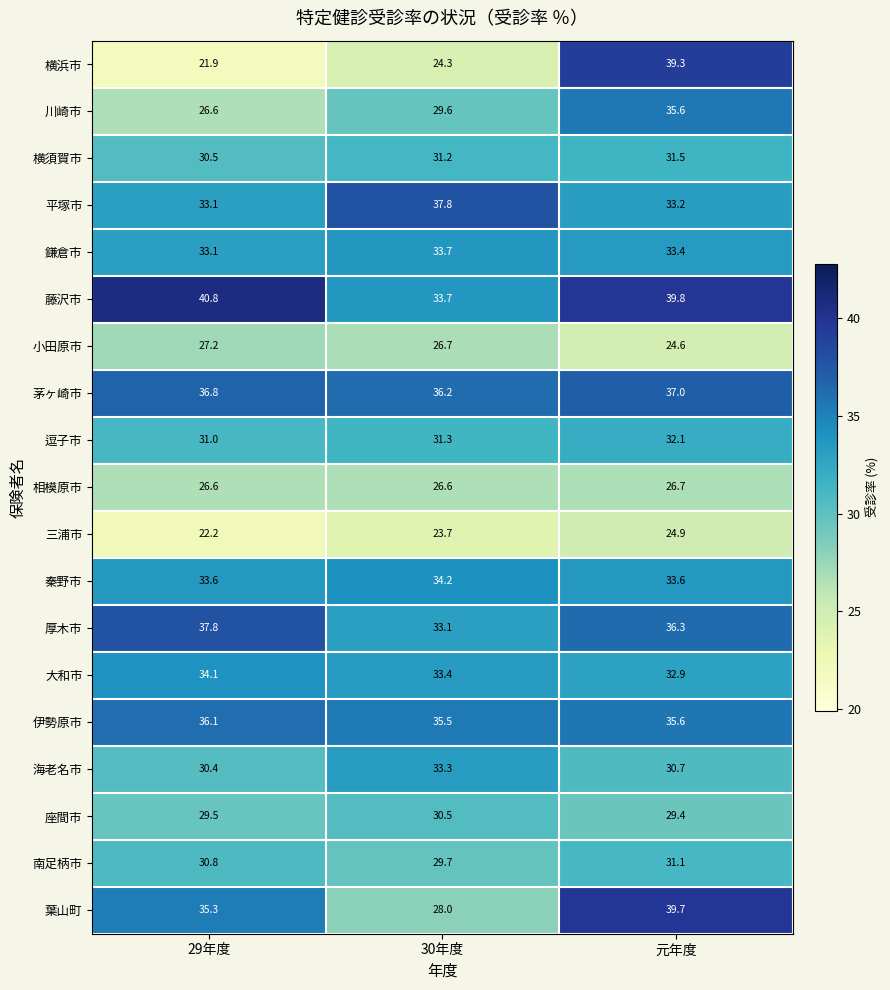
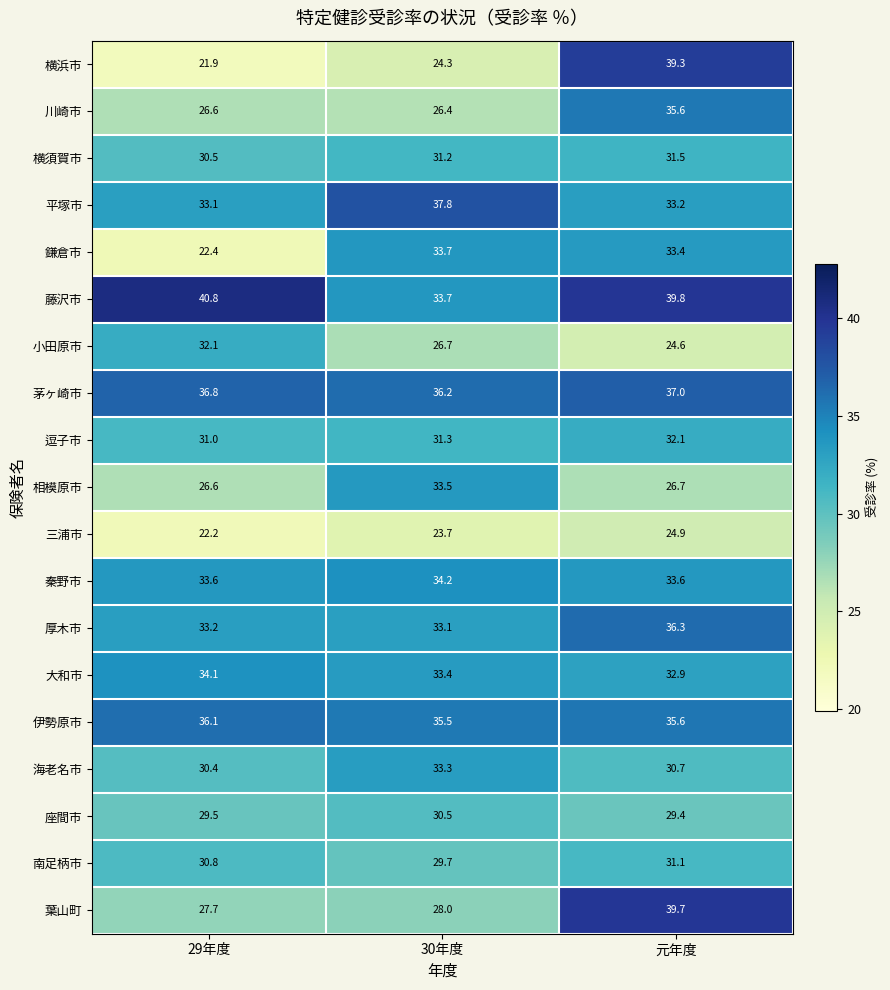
  {
    "横浜市": {
      "29年度": 21.9,
      "30年度": 24.3,
      "元年度": 39.3
    },
    "川崎市": {
      "29年度": 26.6,
-     "30年度": 29.6,
+     "30年度": 26.4,
      "元年度": 35.6
    },
    "横須賀市": {
      "29年度": 30.5,
      "30年度": 31.2,
      "元年度": 31.5
    },
    "平塚市": {
      "29年度": 33.1,
      "30年度": 37.8,
      "元年度": 33.2
    },
    "鎌倉市": {
-     "29年度": 33.1,
+     "29年度": 22.4,
      "30年度": 33.7,
      "元年度": 33.4
    },
    "藤沢市": {
      "29年度": 40.8,
      "30年度": 33.7,
      "元年度": 39.8
    },
    "小田原市": {
-     "29年度": 27.2,
+     "29年度": 32.1,
      "30年度": 26.7,
      "元年度": 24.6
    },
    "茅ヶ崎市": {
      "29年度": 36.8,
      "30年度": 36.2,
      "元年度": 37.0
    },
    "逗子市": {
      "29年度": 31.0,
      "30年度": 31.3,
      "元年度": 32.1
    },
    "相模原市": {
      "29年度": 26.6,
-     "30年度": 26.6,
+     "30年度": 33.5,
      "元年度": 26.7
    },
    "三浦市": {
      "29年度": 22.2,
      "30年度": 23.7,
      "元年度": 24.9
    },
    "秦野市": {
      "29年度": 33.6,
      "30年度": 34.2,
      "元年度": 33.6
    },
    "厚木市": {
-     "29年度": 37.8,
+     "29年度": 33.2,
      "30年度": 33.1,
      "元年度": 36.3
    },
    "大和市": {
      "29年度": 34.1,
      "30年度": 33.4,
      "元年度": 32.9
    },
    "伊勢原市": {
      "29年度": 36.1,
      "30年度": 35.5,
      "元年度": 35.6
    },
    "海老名市": {
      "29年度": 30.4,
      "30年度": 33.3,
      "元年度": 30.7
    },
    "座間市": {
      "29年度": 29.5,
      "30年度": 30.5,
      "元年度": 29.4
    },
    "南足柄市": {
      "29年度": 30.8,
      "30年度": 29.7,
      "元年度": 31.1
    },
    "葉山町": {
-     "29年度": 35.3,
+     "29年度": 27.7,
      "30年度": 28.0,
      "元年度": 39.7
    }
  }
